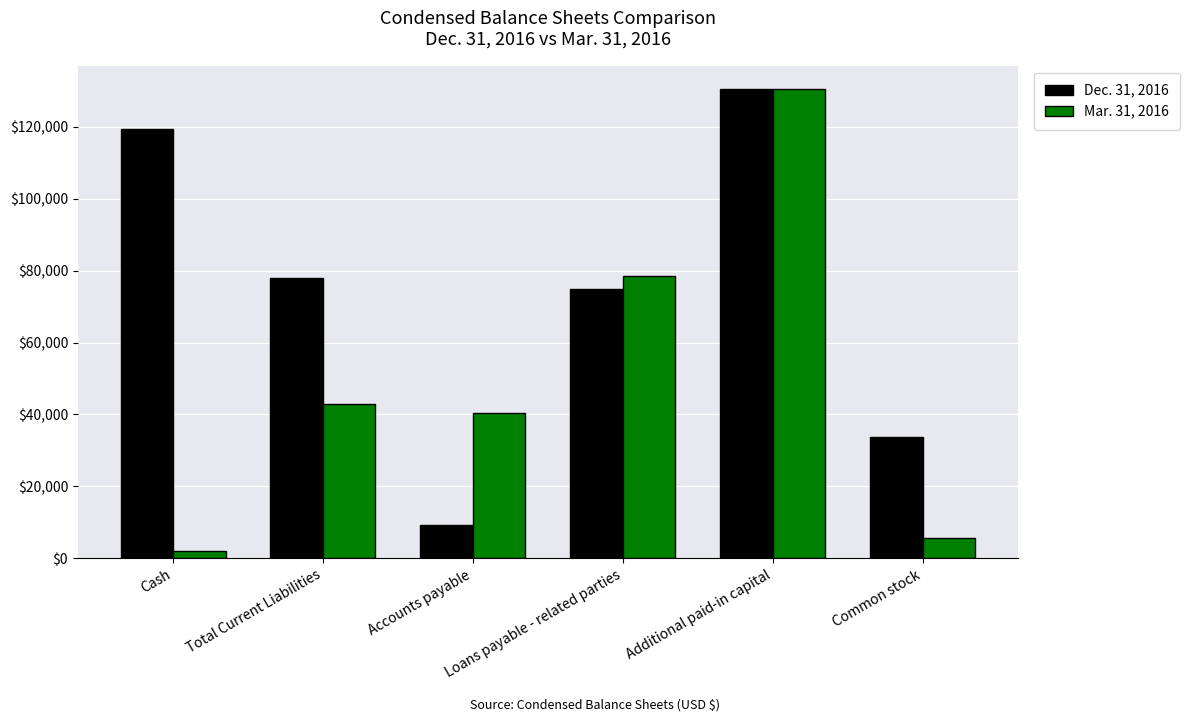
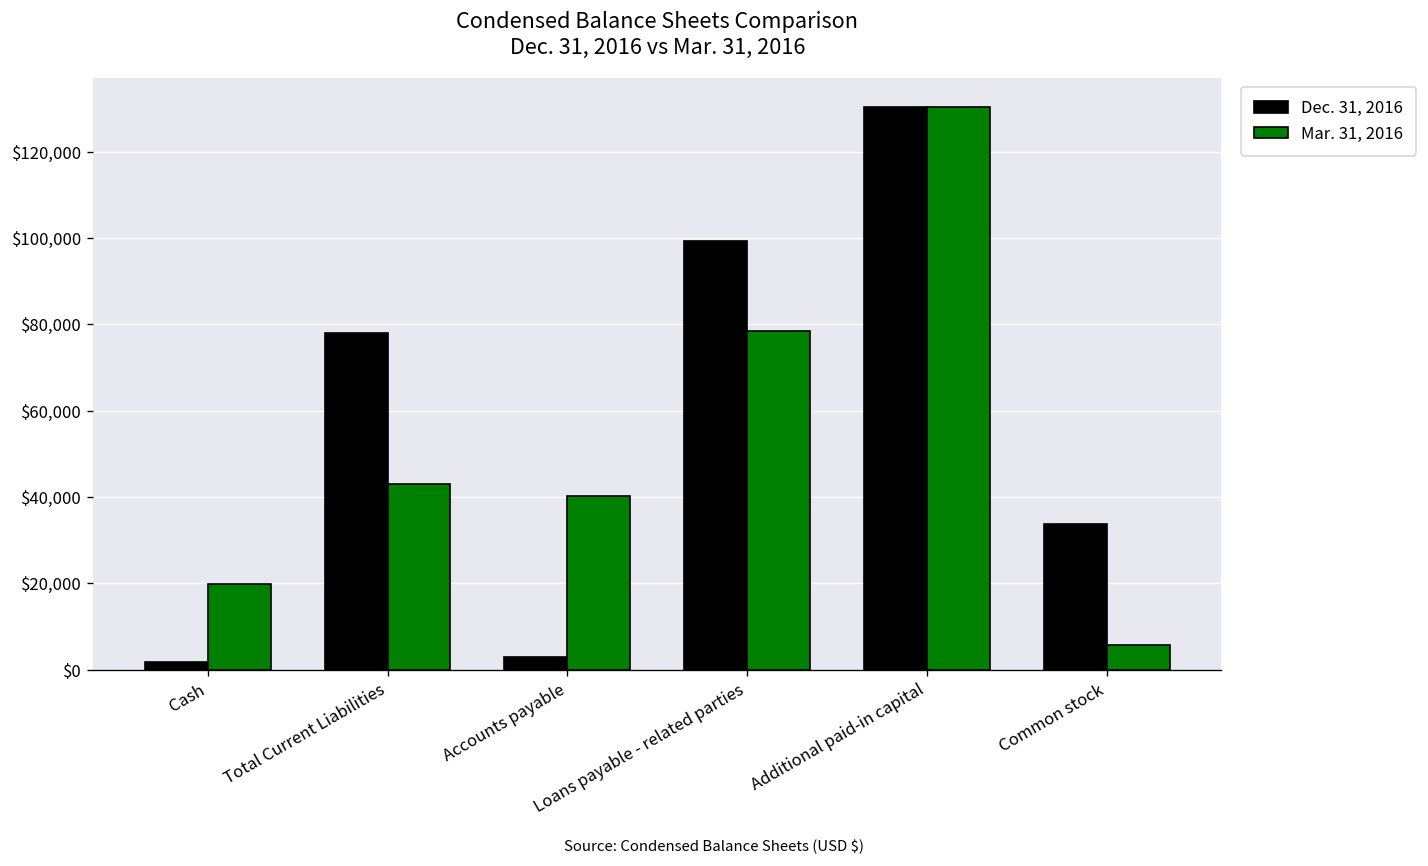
  {
    "Dec. 31, 2016": {
-     "Cash": "$119,000",
+     "Cash": "$2,000",
      "Total Current Liabilities": "$78,000",
-     "Accounts payable": "$9,000",
-     "Loans payable - related parties": "$75,000",
+     "Accounts payable": "$3,000",
+     "Loans payable - related parties": "$99,000",
      "Additional paid-in capital": "$130,000",
      "Common stock": "$34,000"
    },
    "Mar. 31, 2016": {
-     "Cash": "$2,000",
+     "Cash": "$20,000",
      "Total Current Liabilities": "$43,000",
      "Accounts payable": "$40,000",
      "Loans payable - related parties": "$78,000",
      "Additional paid-in capital": "$130,000",
      "Common stock": "$6,000"
    }
  }
